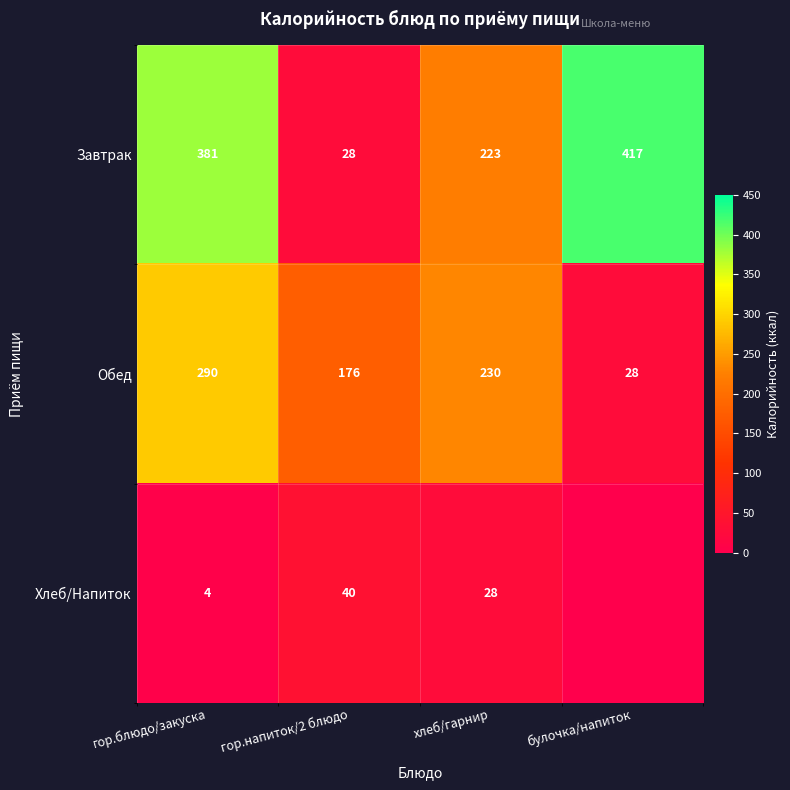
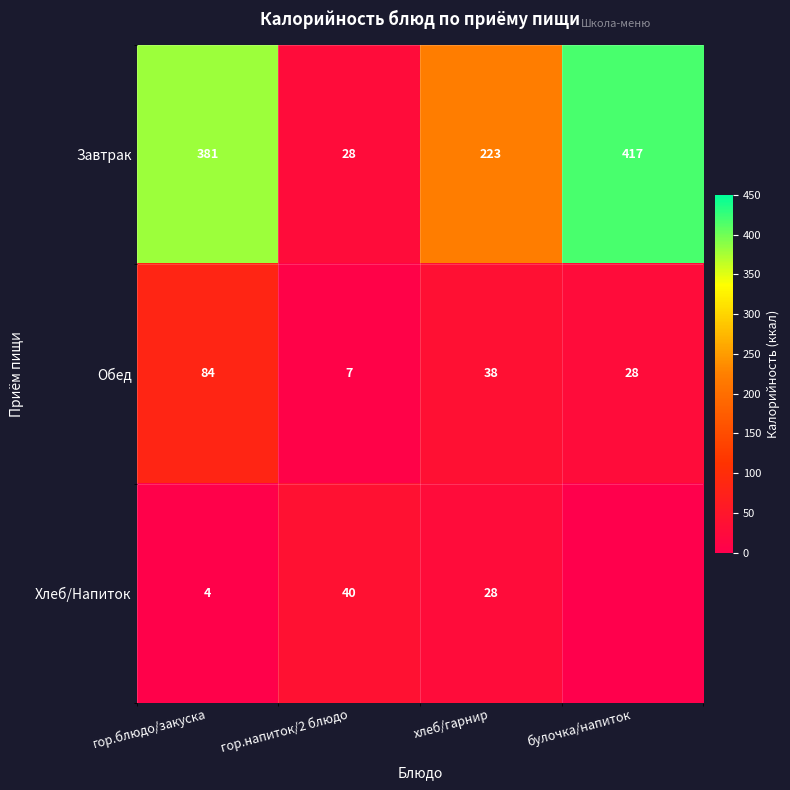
  {
    "Завтрак": {
      "гор.блюдо/закуска": 381,
      "гор.напиток/2 блюдо": 28,
      "хлеб/гарнир": 223,
      "булочка/напиток": 417
    },
    "Обед": {
-     "гор.блюдо/закуска": 290,
-     "гор.напиток/2 блюдо": 176,
-     "хлеб/гарнир": 230,
+     "гор.блюдо/закуска": 84,
+     "гор.напиток/2 блюдо": 7,
+     "хлеб/гарнир": 38,
      "булочка/напиток": 28
    },
    "Хлеб/Напиток": {
      "гор.блюдо/закуска": 4,
      "гор.напиток/2 блюдо": 40,
      "хлеб/гарнир": 28
    }
  }
